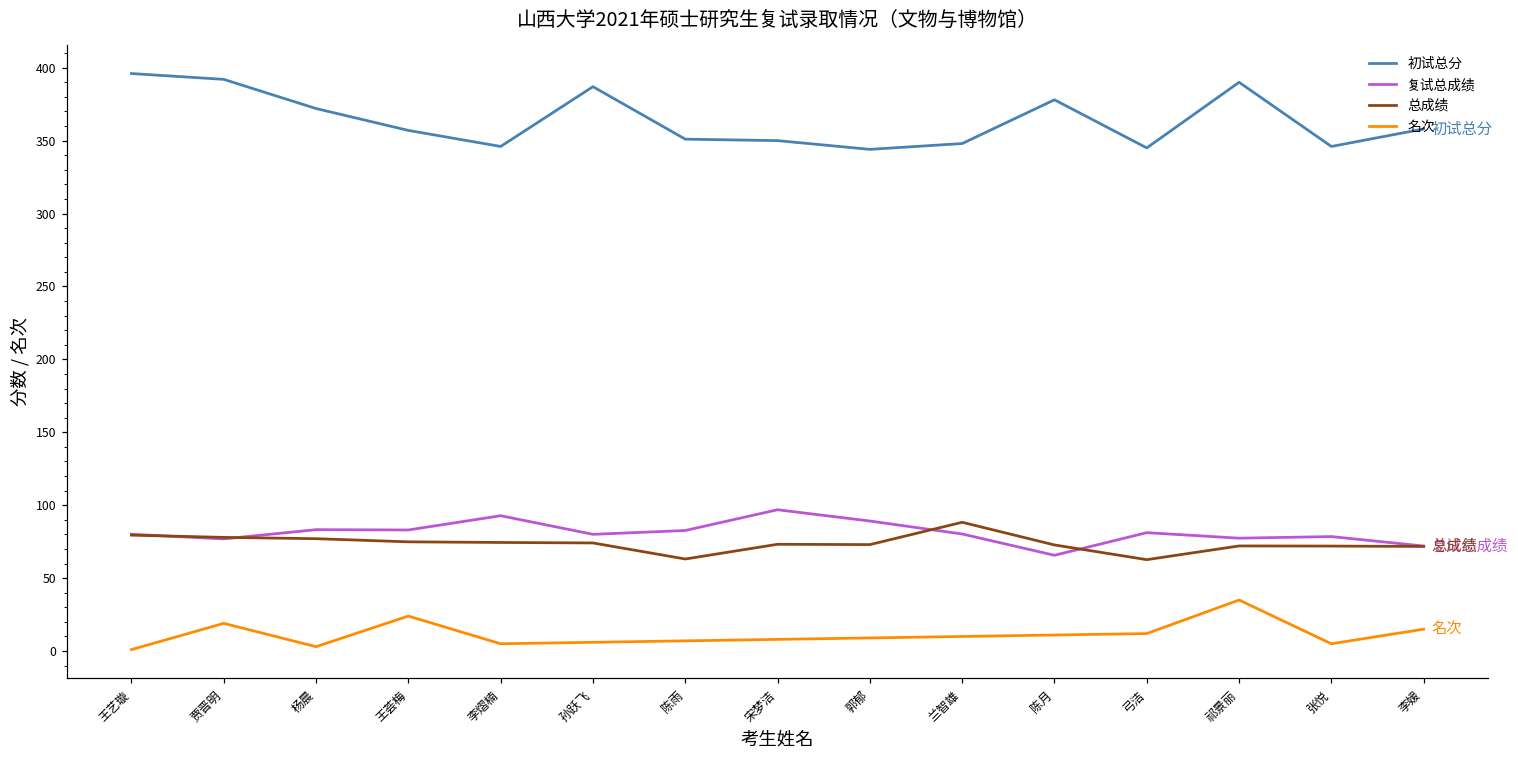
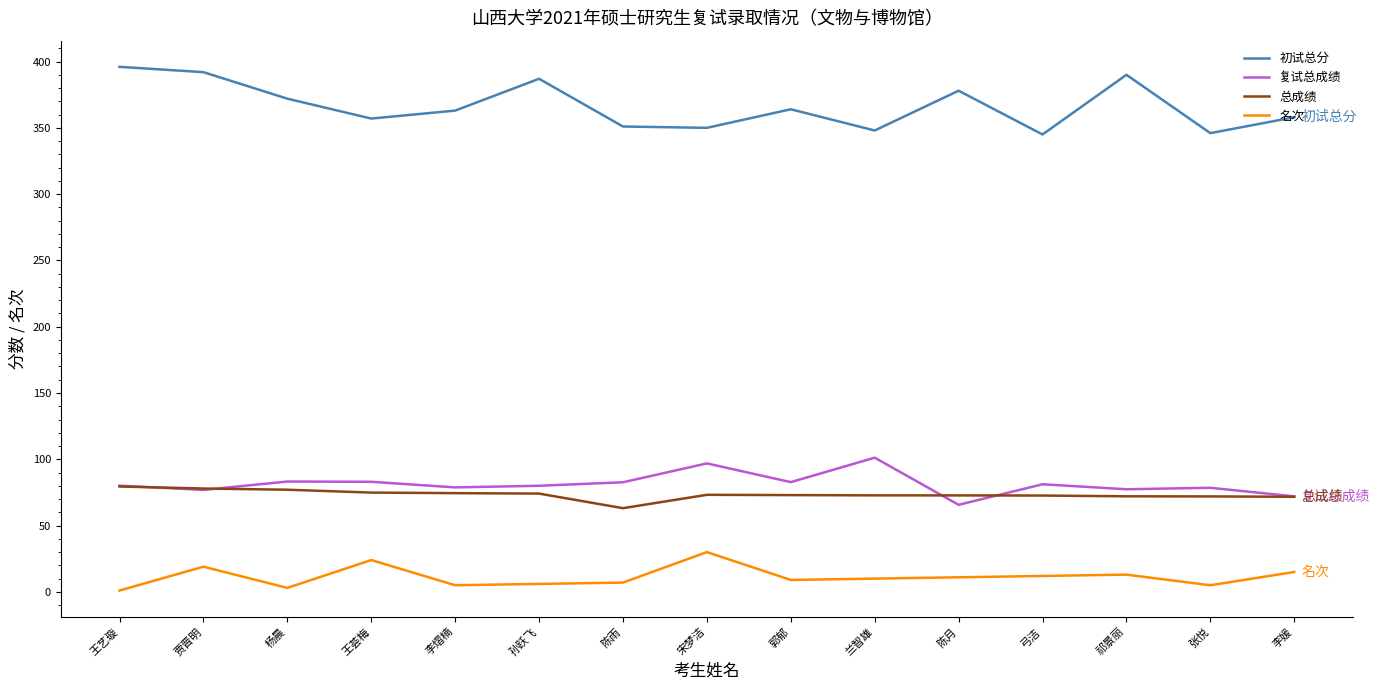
  {
    "初试总分": {
      "王艺璇": 396,
      "贾晋明": 392,
      "杨晨": 372,
      "王荟梅": 357,
-     "李熠楠": 346,
+     "李熠楠": 363,
      "孙跃飞": 387,
      "陈雨": 351,
      "宋梦洁": 350,
-     "郭郁": 344,
+     "郭郁": 364,
      "兰智雄": 348,
      "陈月": 378,
      "弓洁": 345,
      "祁景丽": 390,
      "张悦": 346,
      "李媛": 358
    },
    "复试总成绩": {
      "杨晨": 83,
      "王荟梅": 83,
-     "李熠楠": 93,
+     "李熠楠": 79,
      "孙跃飞": 80,
      "陈雨": 83,
      "宋梦洁": 97,
-     "郭郁": 89,
-     "兰智雄": 80,
+     "郭郁": 83,
+     "兰智雄": 101,
      "陈月": 66,
      "弓洁": 81,
      "祁景丽": 77,
      "张悦": 79
    },
    "总成绩": {
      "杨晨": 77,
      "王荟梅": 75,
      "李熠楠": 74,
      "孙跃飞": 74,
      "陈雨": 63,
      "宋梦洁": 73,
      "郭郁": 73,
-     "兰智雄": 88,
+     "兰智雄": 73,
      "陈月": 73,
-     "弓洁": 63,
+     "弓洁": 73,
      "祁景丽": 72,
      "张悦": 72
    },
    "名次": {
      "王艺璇": 1,
      "贾晋明": 19,
      "杨晨": 3,
      "王荟梅": 24,
      "李熠楠": 5,
      "孙跃飞": 6,
      "陈雨": 7,
-     "宋梦洁": 8,
+     "宋梦洁": 30,
      "郭郁": 9,
      "兰智雄": 10,
      "陈月": 11,
      "弓洁": 12,
-     "祁景丽": 35,
+     "祁景丽": 13,
      "张悦": 5,
      "李媛": 15
    }
  }
